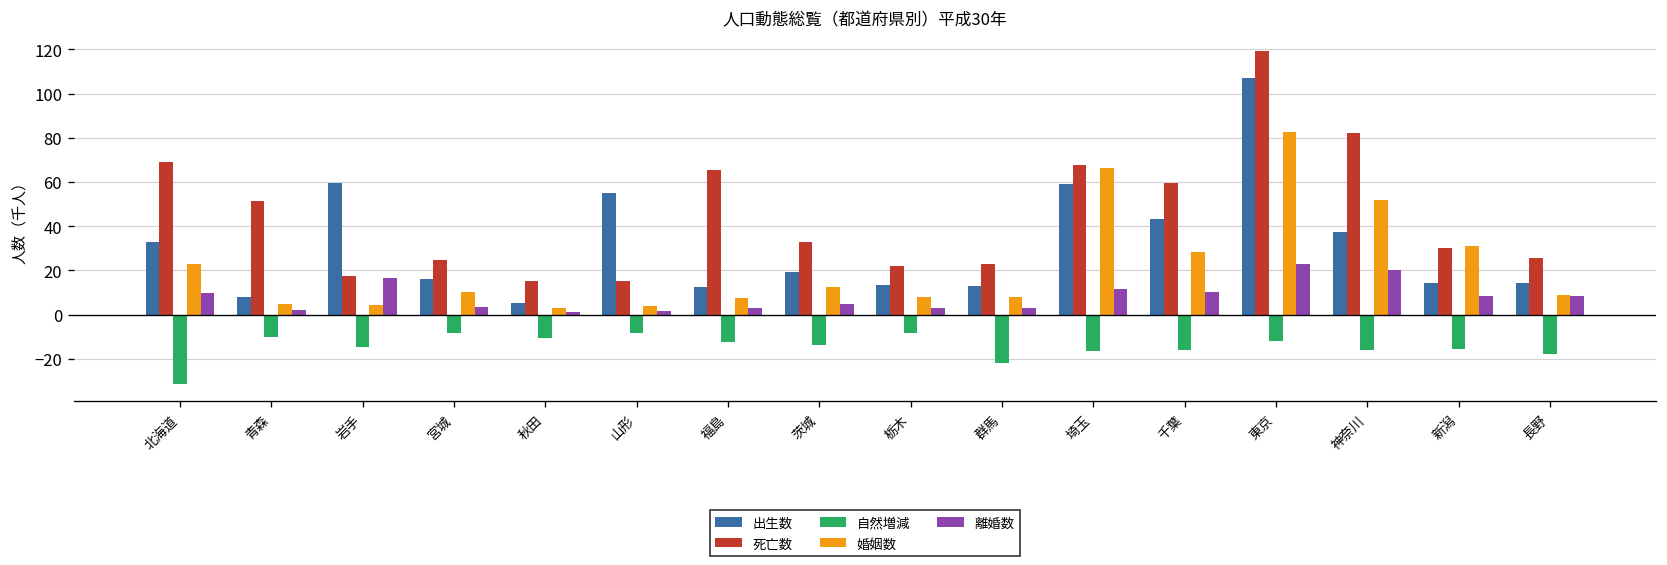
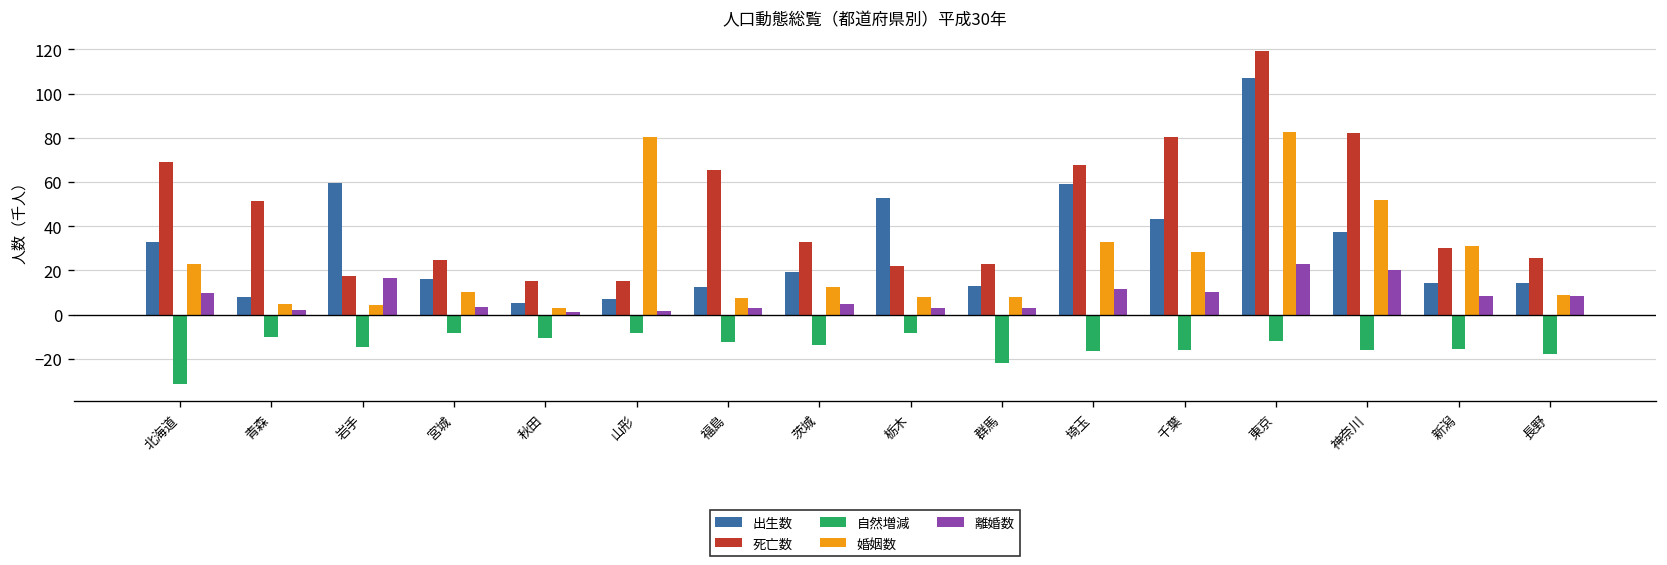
  {
    "出生数": {
      "北海道": 33,
      "青森": 8,
      "岩手": 60,
      "宮城": 16,
      "秋田": 5,
-     "山形": 55,
+     "山形": 7,
      "福島": 12,
      "茨城": 19,
-     "栃木": 13,
+     "栃木": 53,
      "群馬": 13,
      "埼玉": 59,
      "千葉": 43,
      "東京": 107,
      "神奈川": 38,
      "新潟": 15,
      "長野": 14
    },
    "死亡数": {
      "北海道": 69,
      "青森": 51,
      "岩手": 17,
      "宮城": 25,
      "秋田": 15,
      "山形": 15,
      "福島": 66,
      "茨城": 33,
      "栃木": 22,
      "群馬": 23,
      "埼玉": 68,
-     "千葉": 60,
+     "千葉": 80,
      "東京": 119,
      "神奈川": 82,
      "新潟": 30,
      "長野": 25
    },
    "自然増減": {
      "北海道": -32,
      "青森": -10,
      "岩手": -15,
      "宮城": -8,
      "秋田": -10,
      "山形": -8,
      "福島": -12,
      "茨城": -14,
      "栃木": -8,
      "群馬": -22,
      "埼玉": -16,
      "千葉": -16,
      "東京": -12,
      "神奈川": -16,
      "新潟": -16,
      "長野": -18
    },
    "婚姻数": {
      "北海道": 23,
      "青森": 5,
      "岩手": 4,
      "宮城": 10,
      "秋田": 3,
-     "山形": 4,
+     "山形": 80,
      "福島": 8,
      "茨城": 12,
      "栃木": 8,
      "群馬": 8,
-     "埼玉": 66,
+     "埼玉": 33,
      "千葉": 28,
      "東京": 83,
      "神奈川": 52,
      "新潟": 31,
      "長野": 9
    },
    "離婚数": {
      "北海道": 10,
      "青森": 2,
      "岩手": 17,
      "宮城": 4,
      "山形": 1,
      "福島": 3,
      "茨城": 5,
      "栃木": 3,
      "群馬": 3,
      "埼玉": 12,
      "千葉": 10,
      "東京": 23,
      "神奈川": 20,
      "新潟": 9,
      "長野": 8
    }
  }
